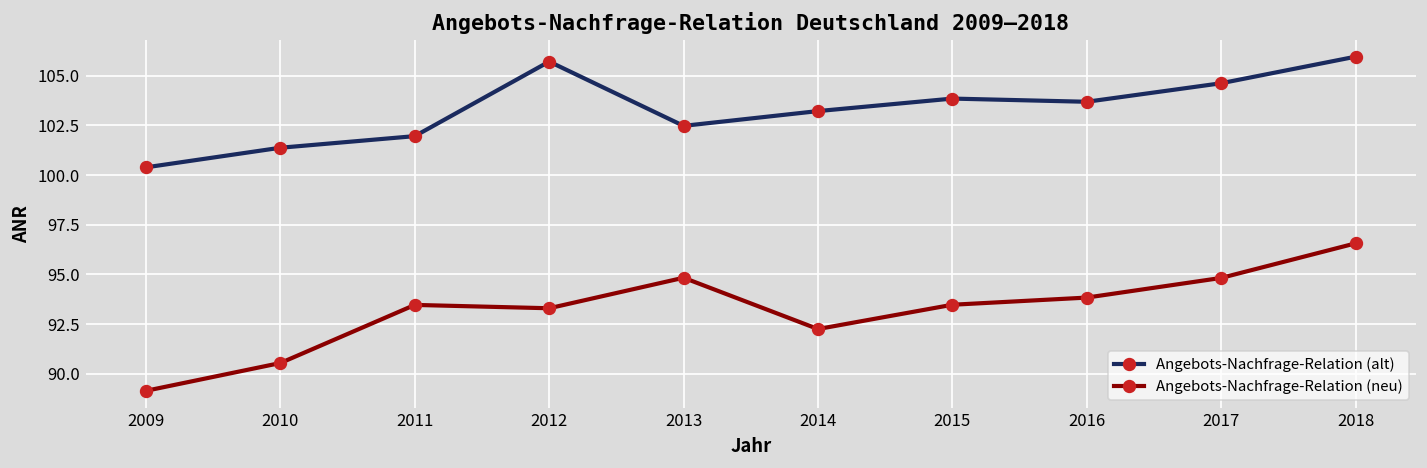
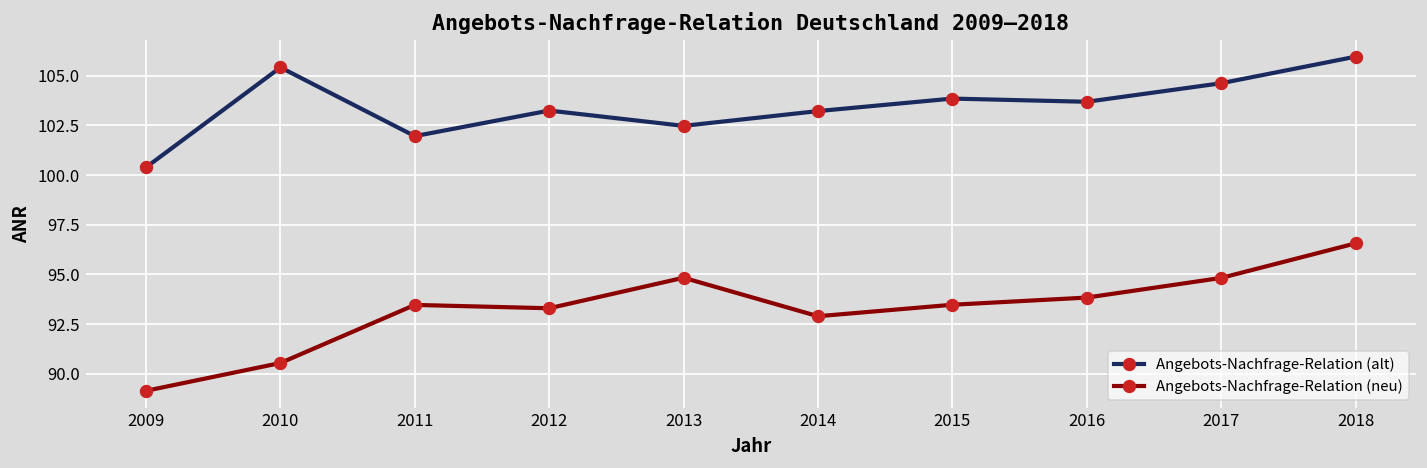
  {
    "Angebots-Nachfrage-Relation (alt)": {
      "2009": 100.4,
-     "2010": 101.4,
+     "2010": 105.4,
      "2011": 102.0,
-     "2012": 105.7,
+     "2012": 103.2,
      "2013": 102.5,
      "2014": 103.2,
      "2015": 103.8,
      "2016": 103.7,
      "2017": 104.6,
      "2018": 106.0
    },
    "Angebots-Nachfrage-Relation (neu)": {
      "2009": 89.1,
      "2010": 90.5,
      "2011": 93.5,
      "2012": 93.3,
      "2013": 94.8,
-     "2014": 92.3,
+     "2014": 92.9,
      "2015": 93.5,
      "2016": 93.8,
      "2017": 94.8,
      "2018": 96.6
    }
  }
